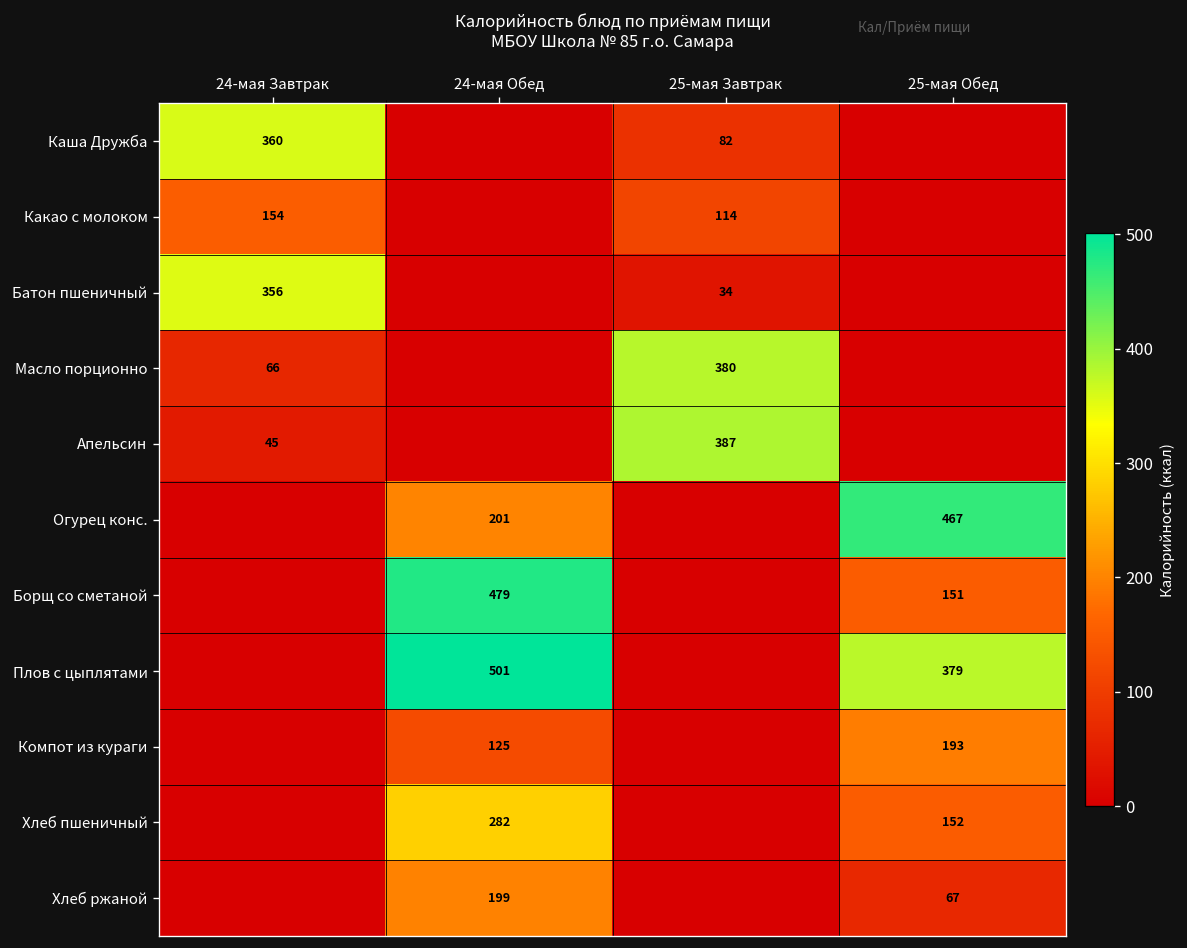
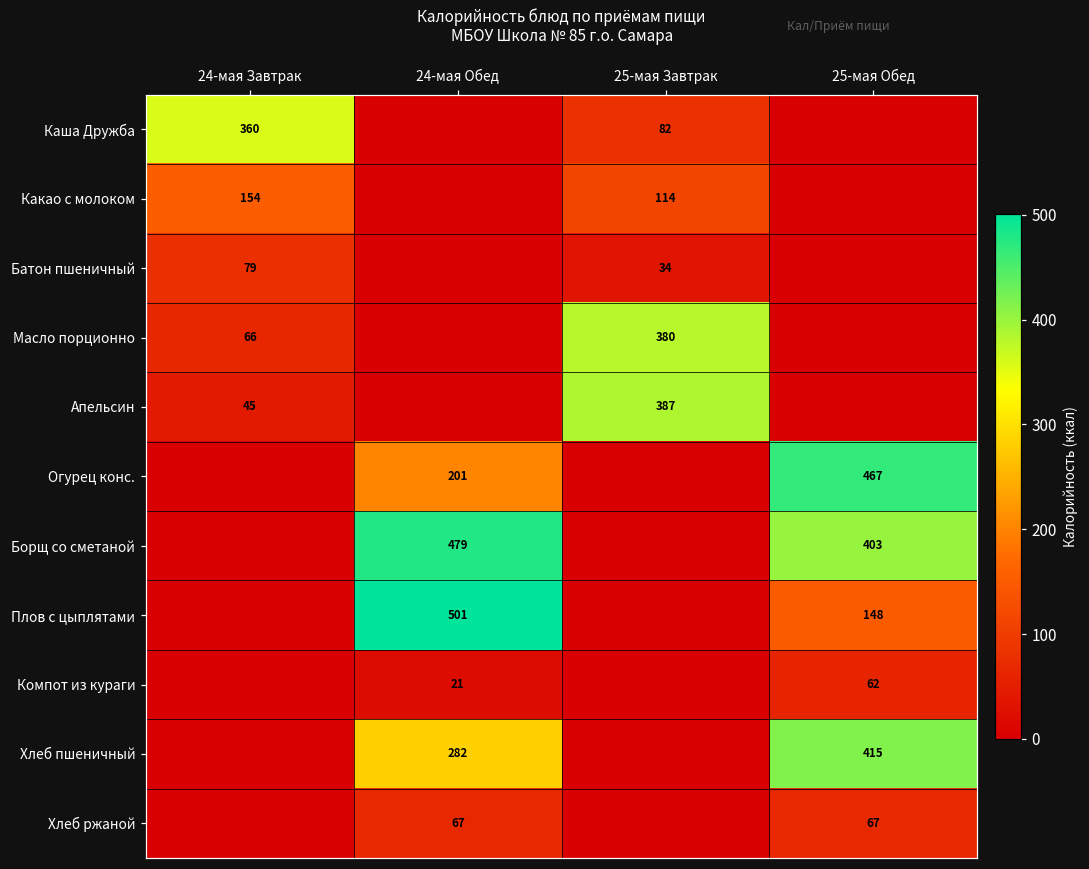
  {
    "Каша Дружба": {
      "24-мая Завтрак": 360,
      "25-мая Завтрак": 82
    },
    "Какао с молоком": {
      "24-мая Завтрак": 154,
      "25-мая Завтрак": 114
    },
    "Батон пшеничный": {
-     "24-мая Завтрак": 356,
+     "24-мая Завтрак": 79,
      "25-мая Завтрак": 34
    },
    "Масло порционно": {
      "24-мая Завтрак": 66,
      "25-мая Завтрак": 380
    },
    "Апельсин": {
      "24-мая Завтрак": 45,
      "25-мая Завтрак": 387
    },
    "Огурец конс.": {
      "24-мая Обед": 201,
      "25-мая Обед": 467
    },
    "Борщ со сметаной": {
      "24-мая Обед": 479,
-     "25-мая Обед": 151
+     "25-мая Обед": 403
    },
    "Плов с цыплятами": {
      "24-мая Обед": 501,
-     "25-мая Обед": 379
+     "25-мая Обед": 148
    },
    "Компот из кураги": {
-     "24-мая Обед": 125,
-     "25-мая Обед": 193
+     "24-мая Обед": 21,
+     "25-мая Обед": 62
    },
    "Хлеб пшеничный": {
      "24-мая Обед": 282,
-     "25-мая Обед": 152
+     "25-мая Обед": 415
    },
    "Хлеб ржаной": {
-     "24-мая Обед": 199,
+     "24-мая Обед": 67,
      "25-мая Обед": 67
    }
  }
